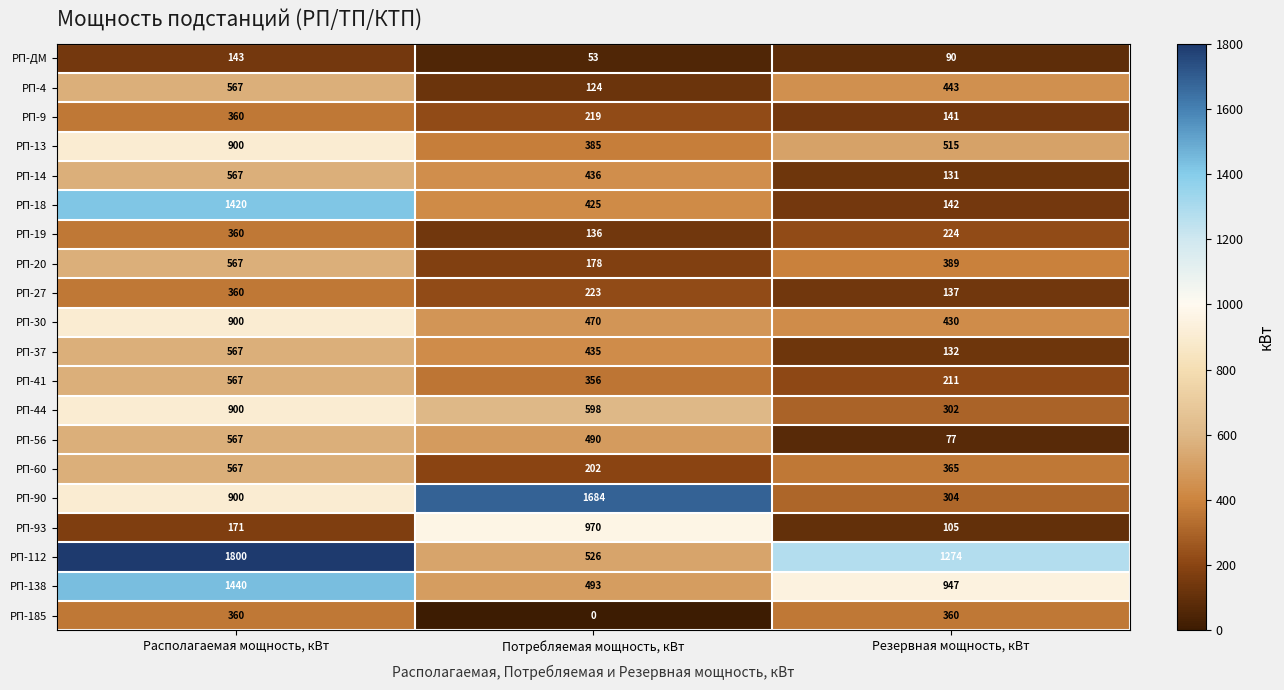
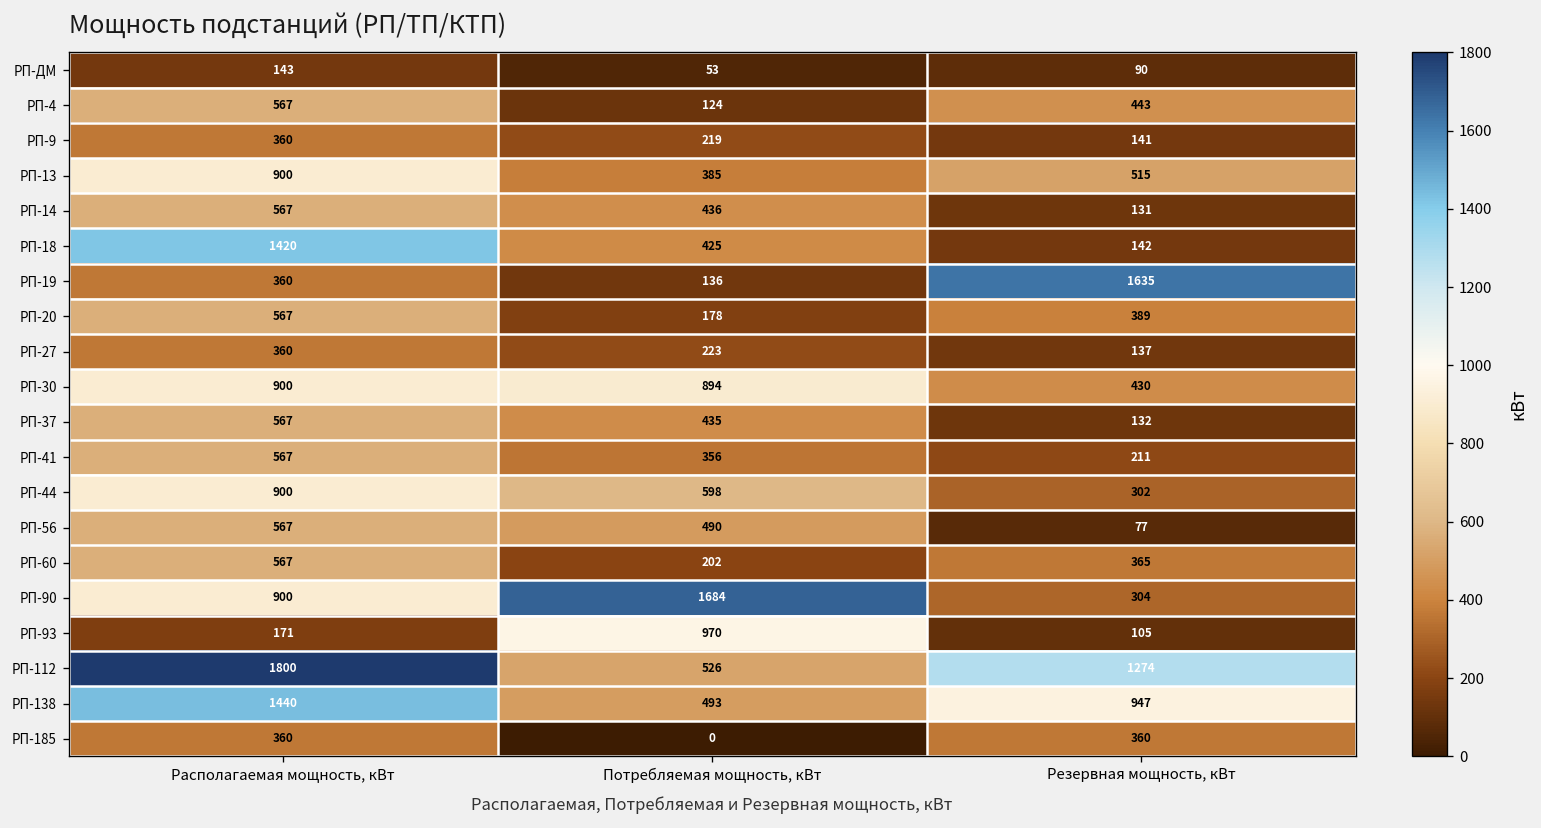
  {
    "РП-ДМ": {
      "Располагаемая мощность, кВт": 143,
      "Потребляемая мощность, кВт": 53,
      "Резервная мощность, кВт": 90
    },
    "РП-4": {
      "Располагаемая мощность, кВт": 567,
      "Потребляемая мощность, кВт": 124,
      "Резервная мощность, кВт": 443
    },
    "РП-9": {
      "Располагаемая мощность, кВт": 360,
      "Потребляемая мощность, кВт": 219,
      "Резервная мощность, кВт": 141
    },
    "РП-13": {
      "Располагаемая мощность, кВт": 900,
      "Потребляемая мощность, кВт": 385,
      "Резервная мощность, кВт": 515
    },
    "РП-14": {
      "Располагаемая мощность, кВт": 567,
      "Потребляемая мощность, кВт": 436,
      "Резервная мощность, кВт": 131
    },
    "РП-18": {
      "Располагаемая мощность, кВт": 1420,
      "Потребляемая мощность, кВт": 425,
      "Резервная мощность, кВт": 142
    },
    "РП-19": {
      "Располагаемая мощность, кВт": 360,
      "Потребляемая мощность, кВт": 136,
-     "Резервная мощность, кВт": 224
+     "Резервная мощность, кВт": 1635
    },
    "РП-20": {
      "Располагаемая мощность, кВт": 567,
      "Потребляемая мощность, кВт": 178,
      "Резервная мощность, кВт": 389
    },
    "РП-27": {
      "Располагаемая мощность, кВт": 360,
      "Потребляемая мощность, кВт": 223,
      "Резервная мощность, кВт": 137
    },
    "РП-30": {
      "Располагаемая мощность, кВт": 900,
-     "Потребляемая мощность, кВт": 470,
+     "Потребляемая мощность, кВт": 894,
      "Резервная мощность, кВт": 430
    },
    "РП-37": {
      "Располагаемая мощность, кВт": 567,
      "Потребляемая мощность, кВт": 435,
      "Резервная мощность, кВт": 132
    },
    "РП-41": {
      "Располагаемая мощность, кВт": 567,
      "Потребляемая мощность, кВт": 356,
      "Резервная мощность, кВт": 211
    },
    "РП-44": {
      "Располагаемая мощность, кВт": 900,
      "Потребляемая мощность, кВт": 598,
      "Резервная мощность, кВт": 302
    },
    "РП-56": {
      "Располагаемая мощность, кВт": 567,
      "Потребляемая мощность, кВт": 490,
      "Резервная мощность, кВт": 77
    },
    "РП-60": {
      "Располагаемая мощность, кВт": 567,
      "Потребляемая мощность, кВт": 202,
      "Резервная мощность, кВт": 365
    },
    "РП-90": {
      "Располагаемая мощность, кВт": 900,
      "Потребляемая мощность, кВт": 1684,
      "Резервная мощность, кВт": 304
    },
    "РП-93": {
      "Располагаемая мощность, кВт": 171,
      "Потребляемая мощность, кВт": 970,
      "Резервная мощность, кВт": 105
    },
    "РП-112": {
      "Располагаемая мощность, кВт": 1800,
      "Потребляемая мощность, кВт": 526,
      "Резервная мощность, кВт": 1274
    },
    "РП-138": {
      "Располагаемая мощность, кВт": 1440,
      "Потребляемая мощность, кВт": 493,
      "Резервная мощность, кВт": 947
    },
    "РП-185": {
      "Располагаемая мощность, кВт": 360,
      "Потребляемая мощность, кВт": 0,
      "Резервная мощность, кВт": 360
    }
  }
